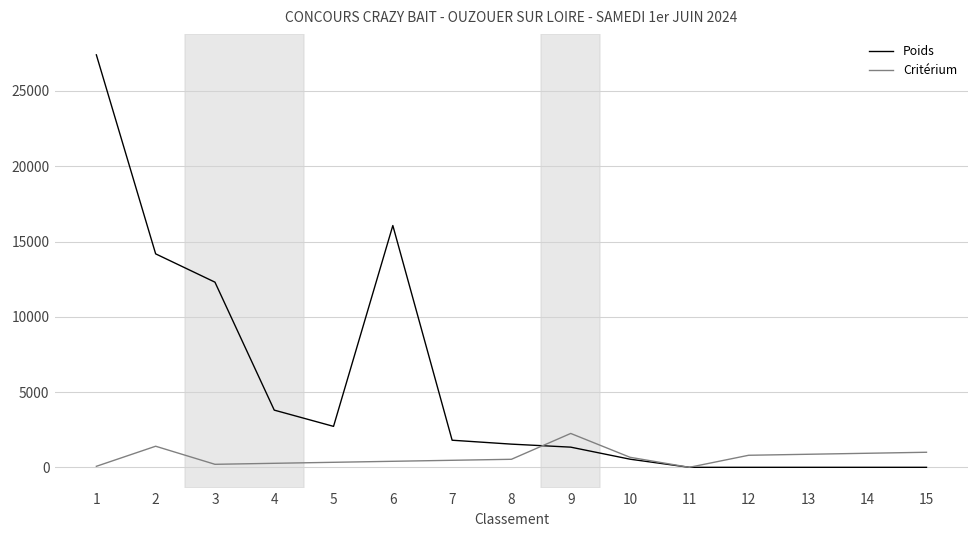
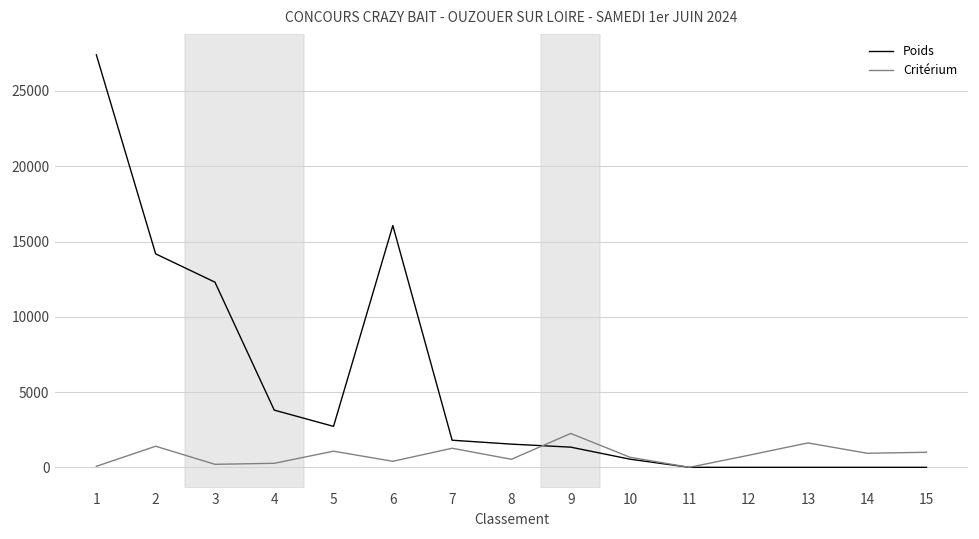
  {
    "Poids": {
      "1": 27400,
      "2": 14200,
      "3": 12300,
      "4": 3800,
      "5": 2700,
      "6": 16100,
      "7": 1800,
      "8": 1500,
      "9": 1300,
      "12": 0,
      "13": 0,
      "14": 0,
      "15": 0
    },
    "Critérium": {
      "1": 100,
      "2": 1400,
      "3": 200,
      "4": 300,
-     "5": 300,
+     "5": 1100,
      "6": 400,
-     "7": 500,
+     "7": 1300,
      "8": 500,
      "9": 2300,
      "12": 800,
-     "13": 900,
+     "13": 1600,
      "14": 900,
      "15": 1000
    }
  }
